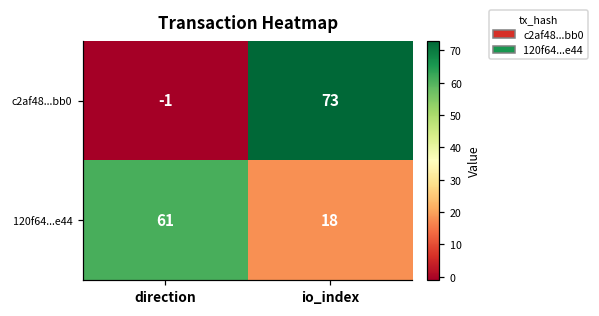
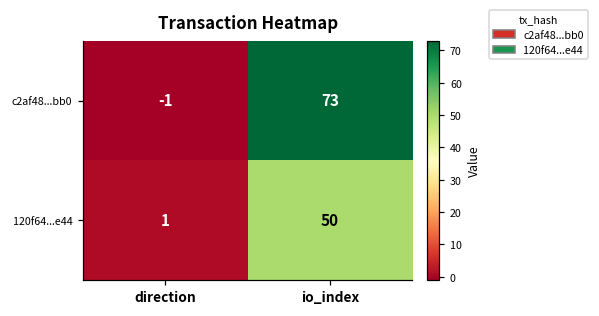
  {
    "c2af48...bb0": {
      "direction": -1,
      "io_index": 73
    },
    "120f64...e44": {
-     "direction": 61,
-     "io_index": 18
+     "direction": 1,
+     "io_index": 50
    }
  }
